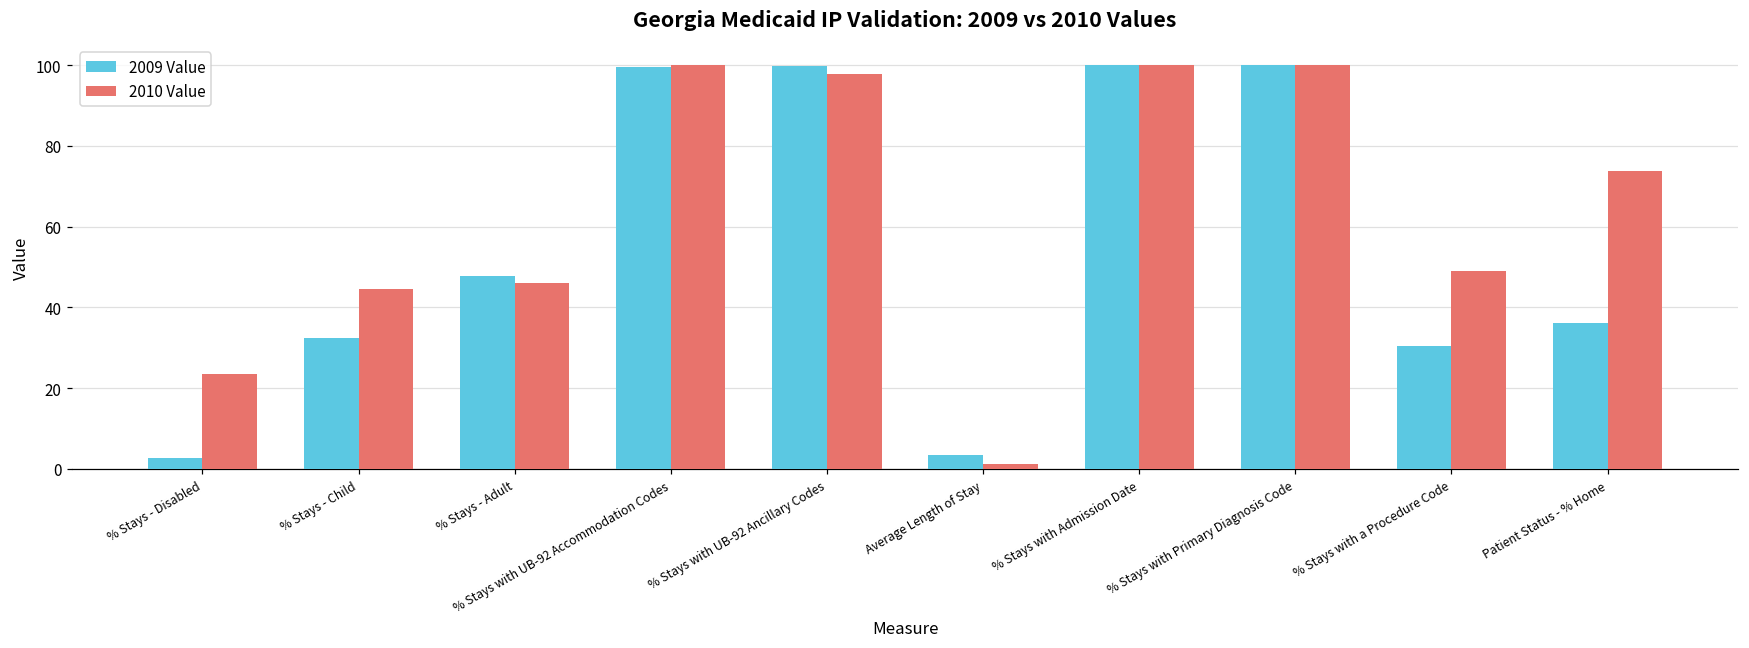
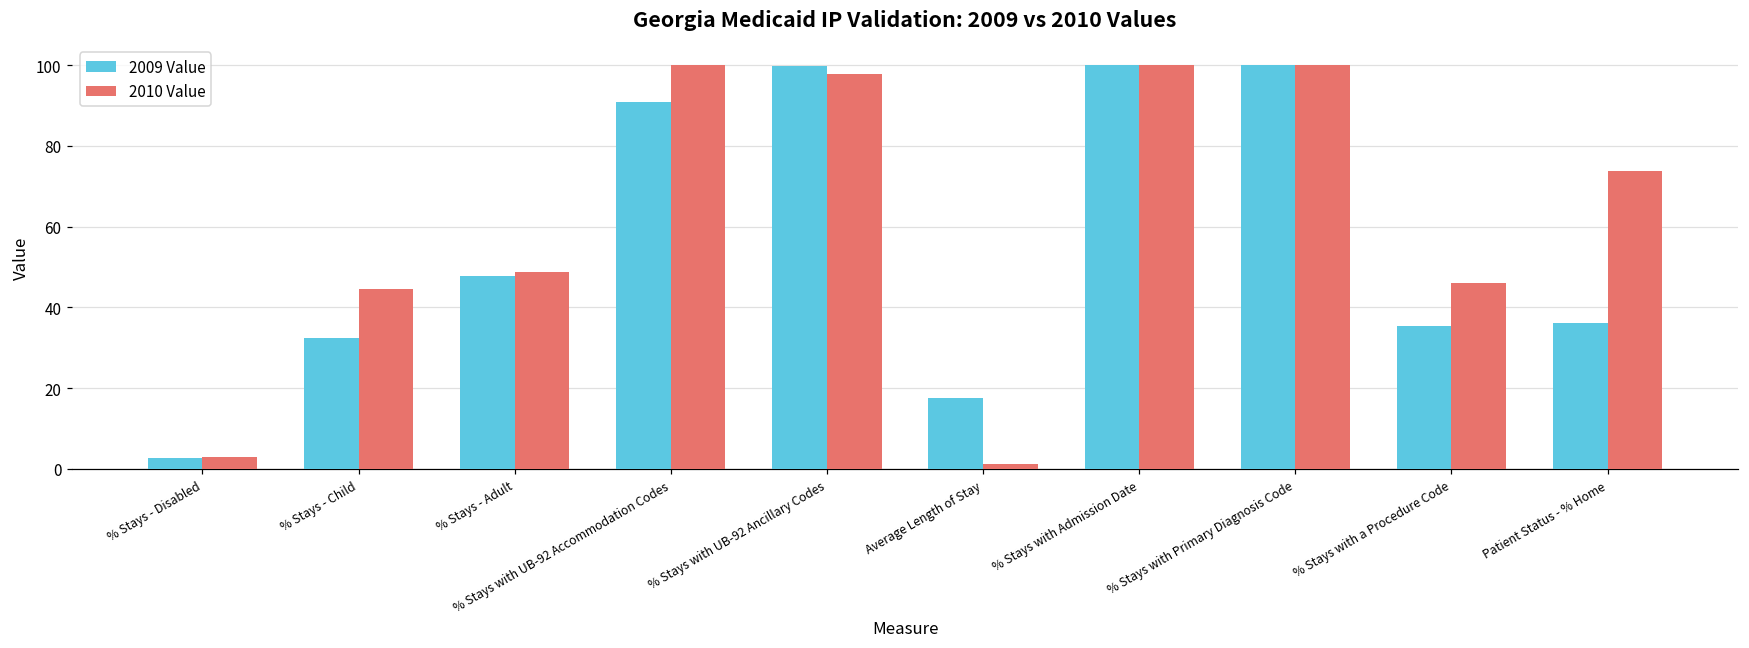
  {
    "2009 Value": {
      "% Stays - Disabled": 3,
      "% Stays - Child": 32,
      "% Stays - Adult": 48,
-     "% Stays with UB-92 Accommodation Codes": 99,
+     "% Stays with UB-92 Accommodation Codes": 91,
      "% Stays with UB-92 Ancillary Codes": 100,
-     "Average Length of Stay": 3,
+     "Average Length of Stay": 18,
      "% Stays with Admission Date": 100,
      "% Stays with Primary Diagnosis Code": 100,
-     "% Stays with a Procedure Code": 30,
+     "% Stays with a Procedure Code": 35,
      "Patient Status - % Home": 36
    },
    "2010 Value": {
-     "% Stays - Disabled": 24,
+     "% Stays - Disabled": 3,
      "% Stays - Child": 45,
-     "% Stays - Adult": 46,
+     "% Stays - Adult": 49,
      "% Stays with UB-92 Accommodation Codes": 100,
      "% Stays with UB-92 Ancillary Codes": 98,
      "Average Length of Stay": 1,
      "% Stays with Admission Date": 100,
      "% Stays with Primary Diagnosis Code": 100,
-     "% Stays with a Procedure Code": 49,
+     "% Stays with a Procedure Code": 46,
      "Patient Status - % Home": 74
    }
  }
